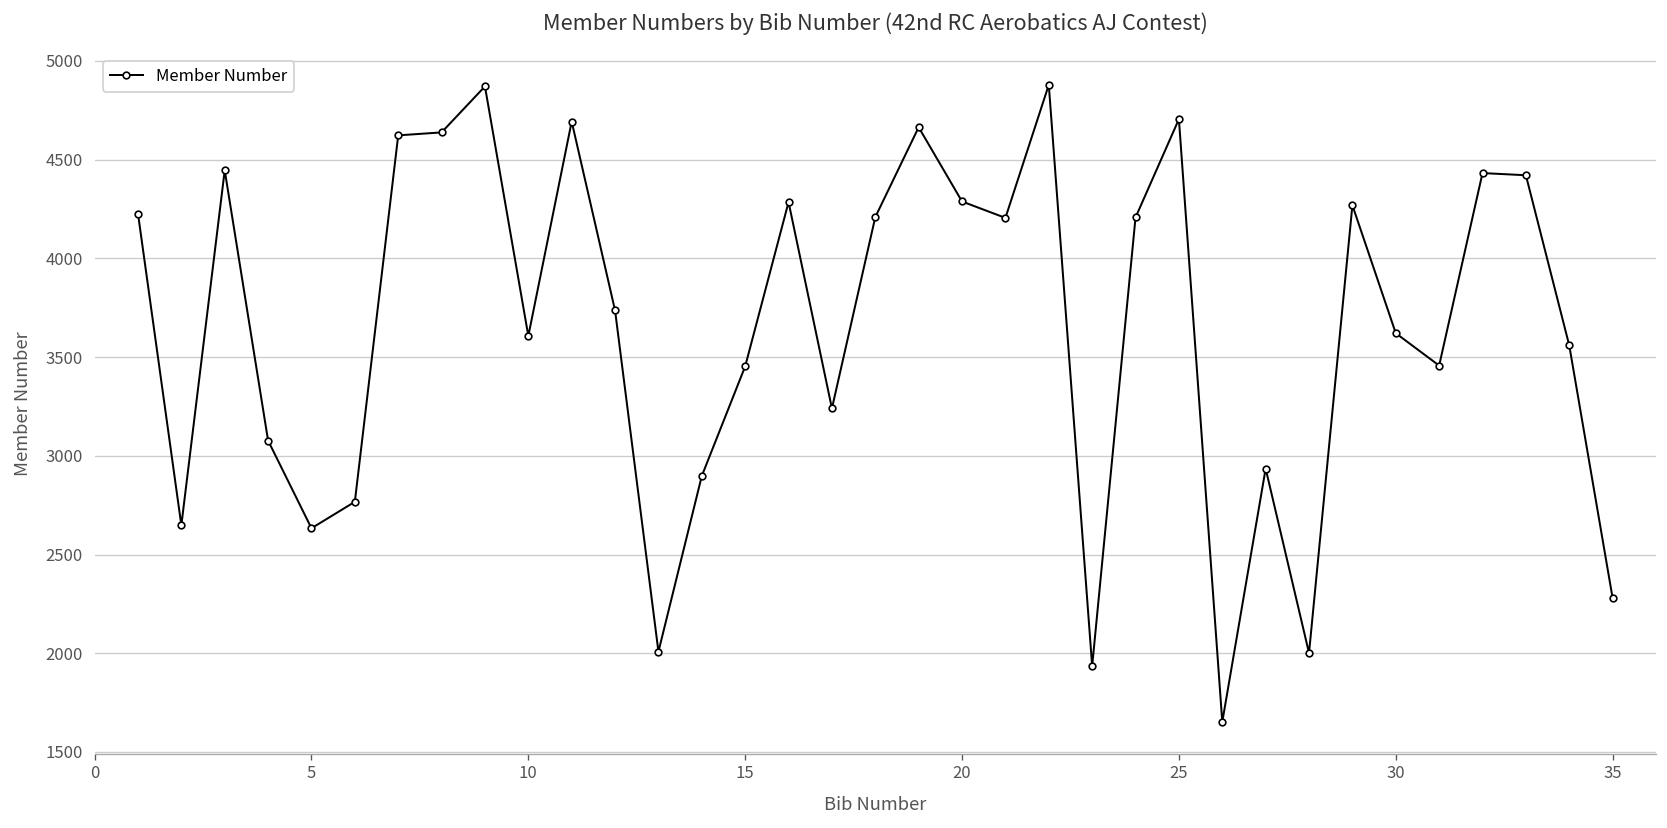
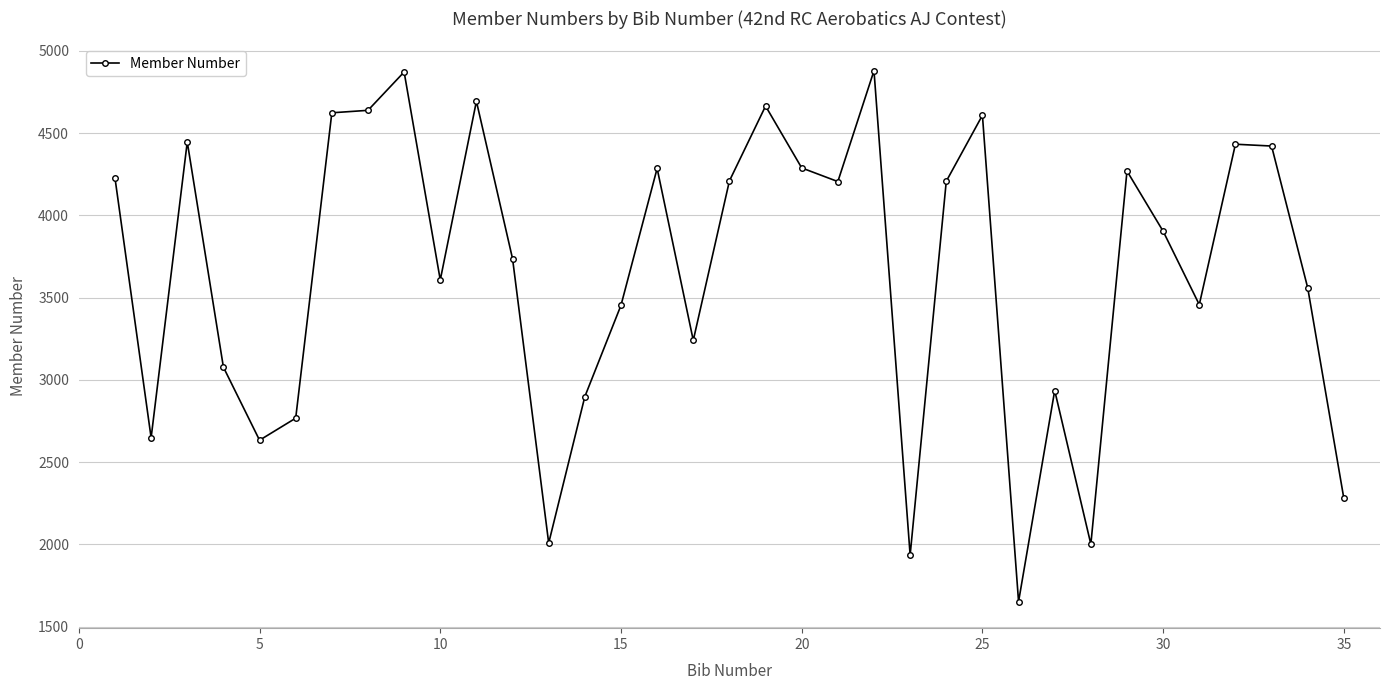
  {
    "5": 2630,
    "10": 3610,
    "15": 3450,
    "20": 4290,
-   "25": 4710,
-   "30": 3620,
+   "25": 4610,
+   "30": 3900,
    "35": 2280
  }
